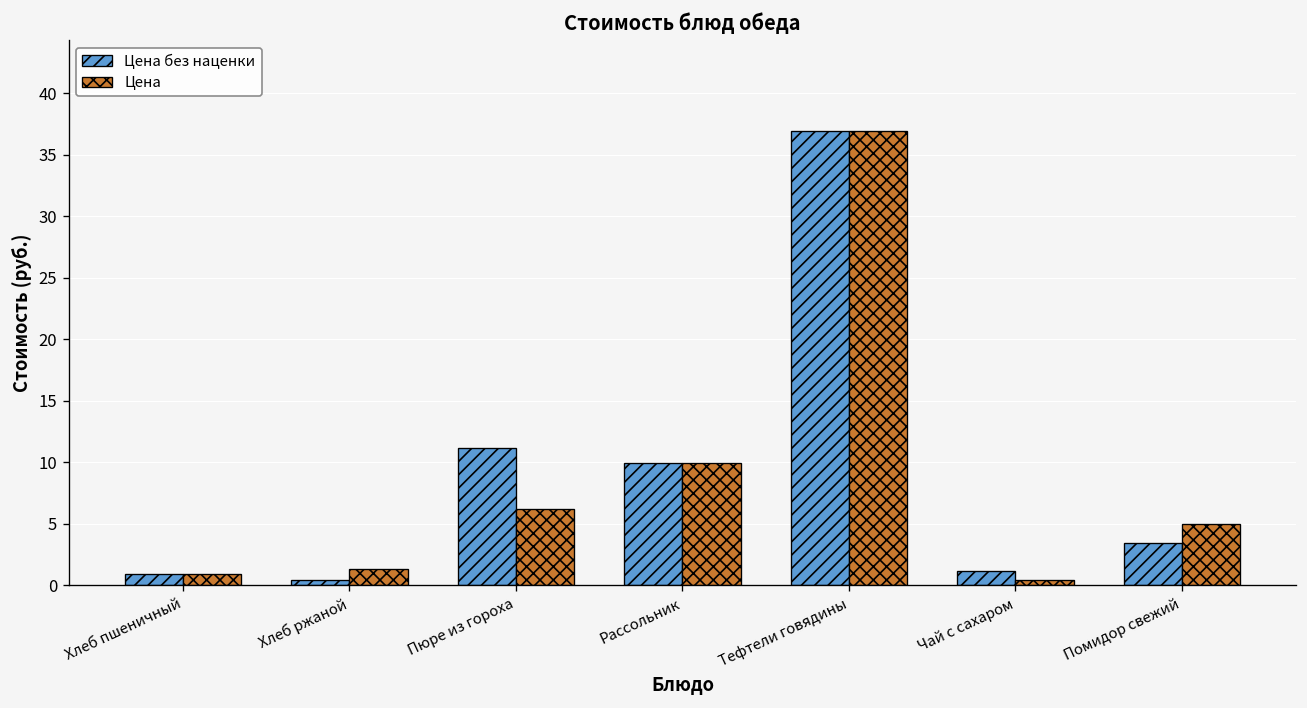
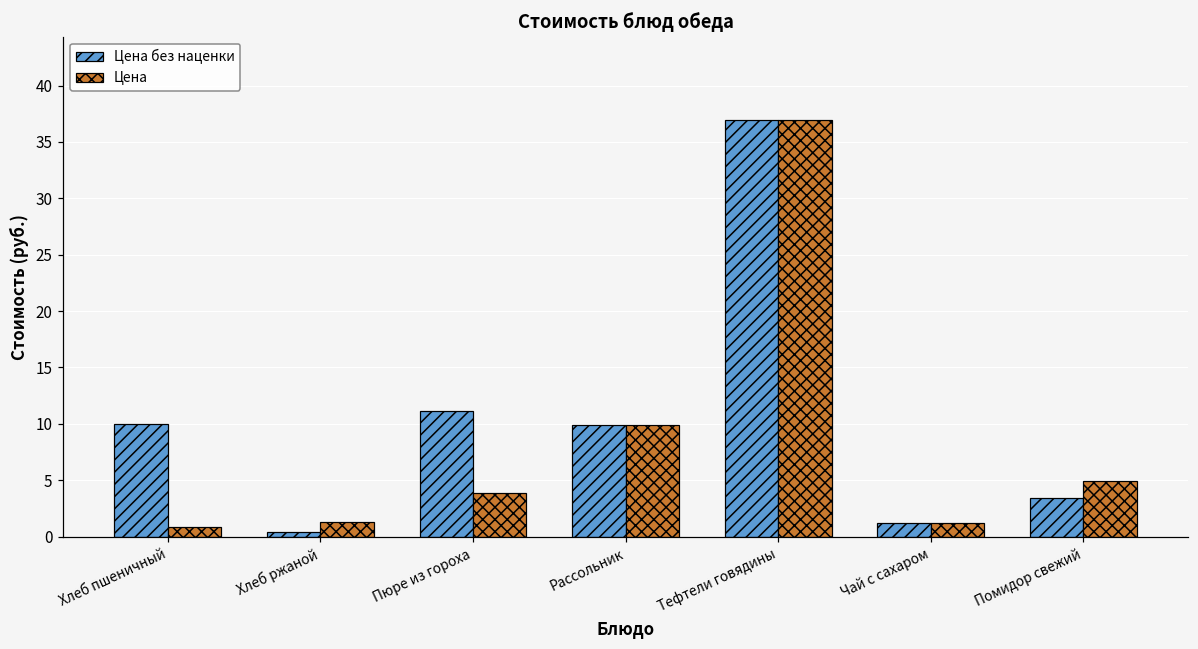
  {
    "Цена без наценки": {
-     "Хлеб пшеничный": 0.9,
+     "Хлеб пшеничный": 10.0,
      "Хлеб ржаной": 0.4,
      "Пюре из гороха": 11.2,
      "Рассольник": 9.9,
      "Тефтели говядины": 36.9,
      "Чай с сахаром": 1.2,
      "Помидор свежий": 3.4
    },
    "Цена": {
      "Хлеб пшеничный": 0.9,
      "Хлеб ржаной": 1.3,
-     "Пюре из гороха": 6.2,
+     "Пюре из гороха": 3.9,
      "Рассольник": 9.9,
      "Тефтели говядины": 36.9,
-     "Чай с сахаром": 0.4,
+     "Чай с сахаром": 1.2,
      "Помидор свежий": 5.0
    }
  }
